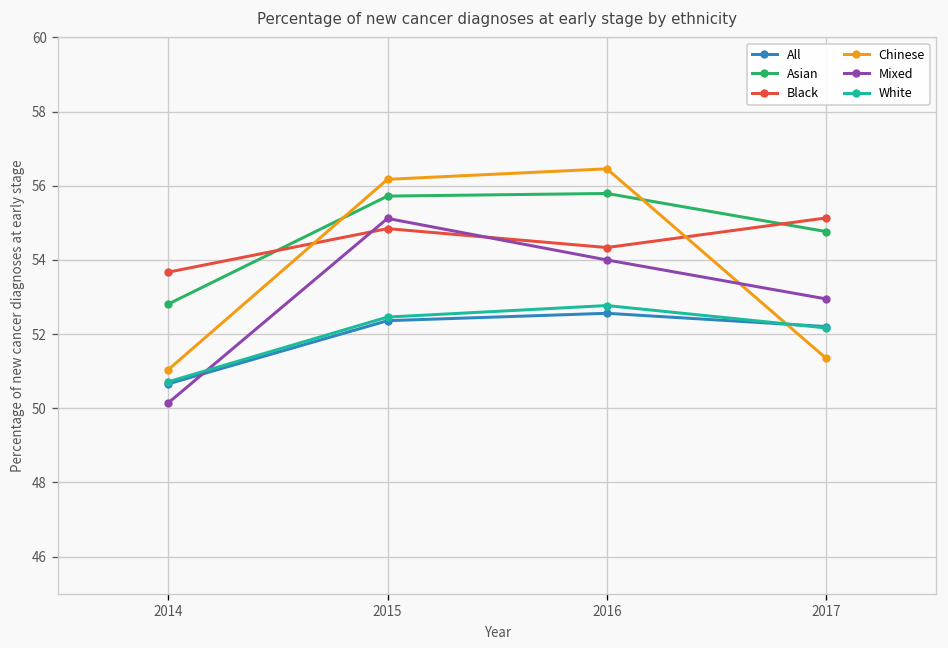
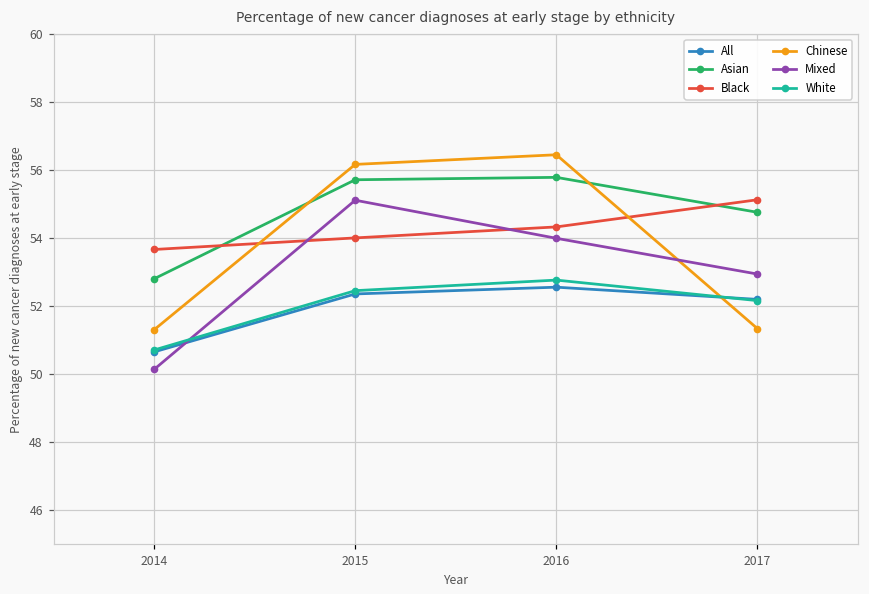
  {
    "All": {
      "2015": 52.4,
      "2016": 52.6
    },
    "Black": {
      "2014": 53.7,
-     "2015": 54.8,
+     "2015": 54.0,
      "2016": 54.3,
      "2017": 55.1
    },
    "Chinese": {
-     "2014": 51.0,
+     "2014": 51.3,
      "2015": 56.2,
      "2016": 56.5,
      "2017": 51.3
    },
    "Mixed": {
      "2014": 50.1,
      "2015": 55.1,
      "2016": 54.0,
      "2017": 52.9
    }
  }
